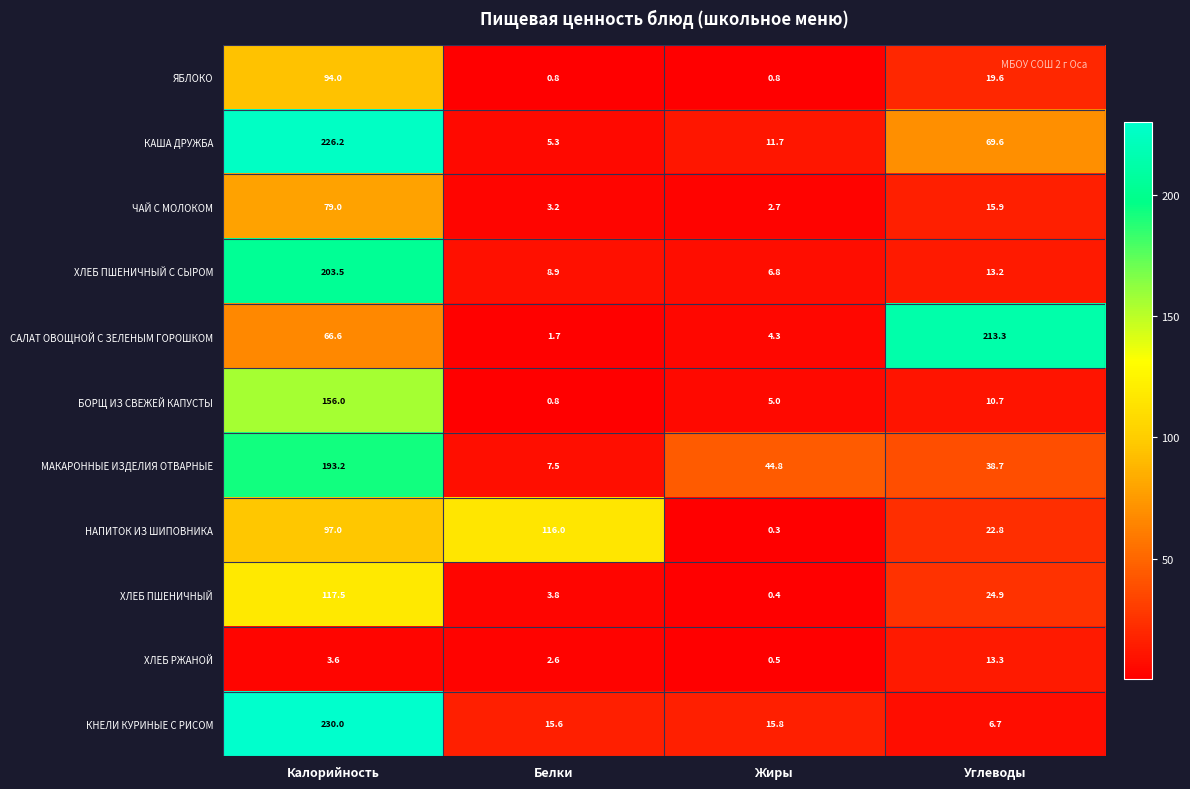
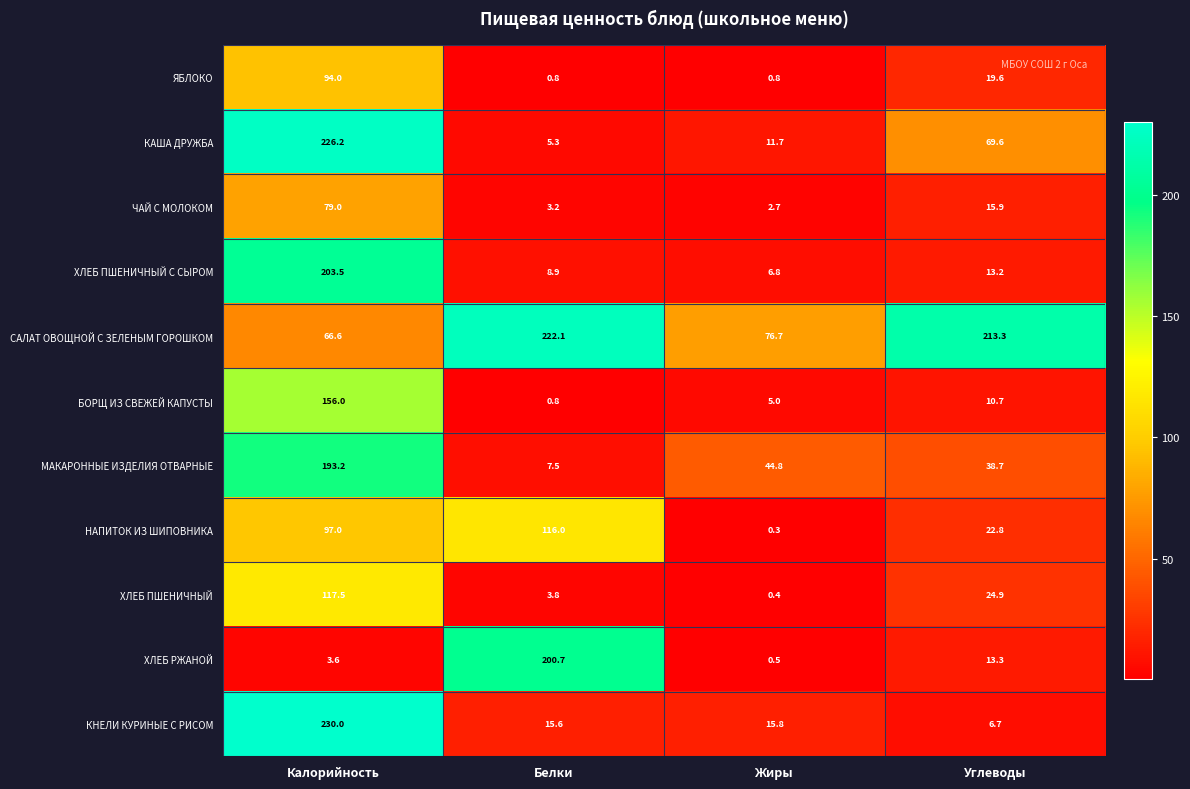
  {
    "ЯБЛОКО": {
      "Калорийность": 94.0,
      "Белки": 0.8,
      "Жиры": 0.8
    },
    "КАША ДРУЖБА": {
      "Калорийность": 226.2,
      "Белки": 5.3,
      "Жиры": 11.7,
      "Углеводы": 69.6
    },
    "ЧАЙ С МОЛОКОМ": {
      "Калорийность": 79.0,
      "Белки": 3.2,
      "Жиры": 2.7,
      "Углеводы": 15.9
    },
    "ХЛЕБ ПШЕНИЧНЫЙ С СЫРОМ": {
      "Калорийность": 203.5,
      "Белки": 8.9,
      "Жиры": 6.8,
      "Углеводы": 13.2
    },
    "САЛАТ ОВОЩНОЙ С ЗЕЛЕНЫМ ГОРОШКОМ": {
      "Калорийность": 66.6,
-     "Белки": 1.7,
-     "Жиры": 4.3,
+     "Белки": 222.1,
+     "Жиры": 76.7,
      "Углеводы": 213.3
    },
    "БОРЩ ИЗ СВЕЖЕЙ КАПУСТЫ": {
      "Калорийность": 156.0,
      "Белки": 0.8,
      "Жиры": 5.0,
      "Углеводы": 10.7
    },
    "МАКАРОННЫЕ ИЗДЕЛИЯ ОТВАРНЫЕ": {
      "Калорийность": 193.2,
      "Белки": 7.5,
      "Жиры": 44.8,
      "Углеводы": 38.7
    },
    "НАПИТОК ИЗ ШИПОВНИКА": {
      "Калорийность": 97.0,
      "Белки": 116.0,
      "Жиры": 0.3,
      "Углеводы": 22.8
    },
    "ХЛЕБ ПШЕНИЧНЫЙ": {
      "Калорийность": 117.5,
      "Белки": 3.8,
      "Жиры": 0.4,
      "Углеводы": 24.9
    },
    "ХЛЕБ РЖАНОЙ": {
      "Калорийность": 3.6,
-     "Белки": 2.6,
+     "Белки": 200.7,
      "Жиры": 0.5,
      "Углеводы": 13.3
    },
    "КНЕЛИ КУРИНЫЕ С РИСОМ": {
      "Калорийность": 230.0,
      "Белки": 15.6,
      "Жиры": 15.8,
      "Углеводы": 6.7
    }
  }
